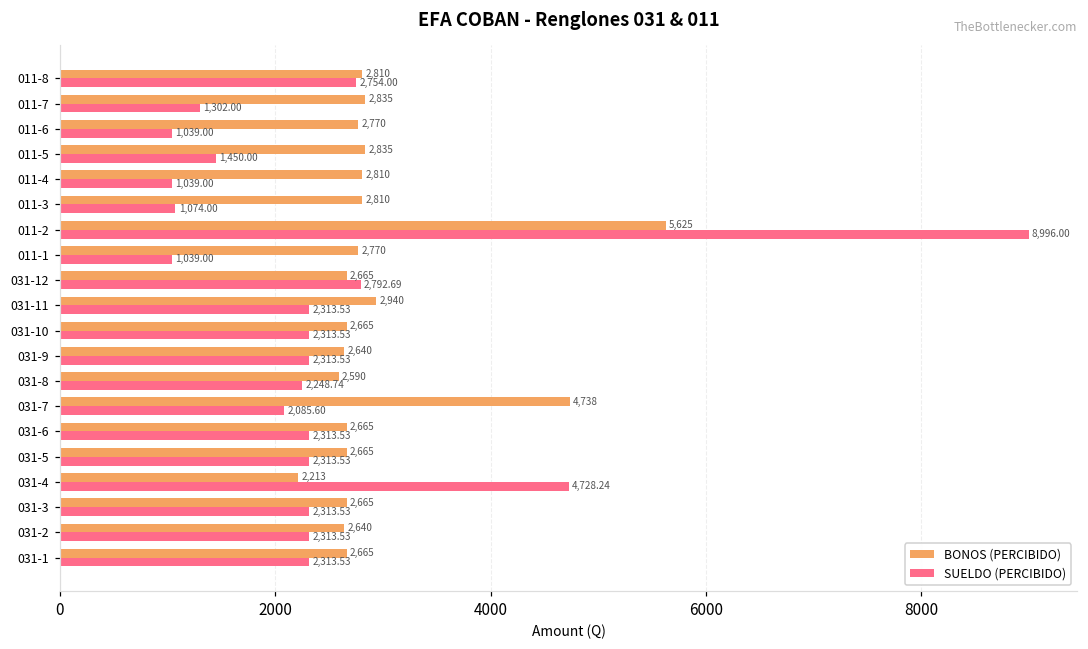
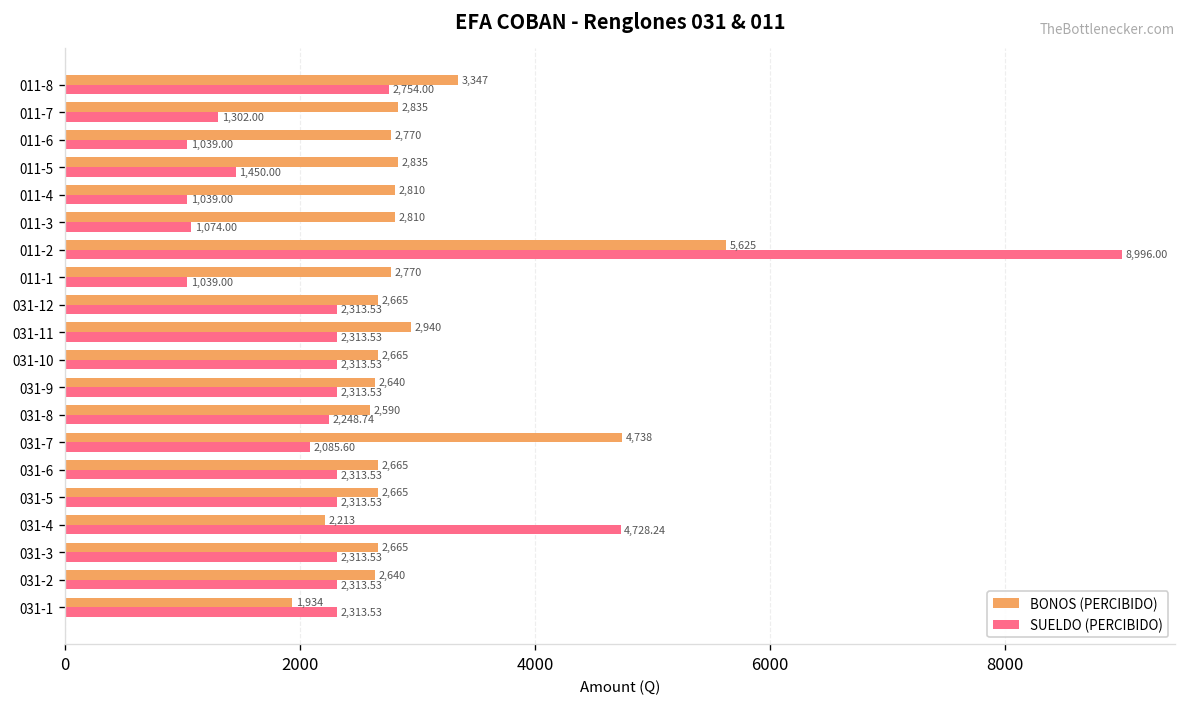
  {
    "BONOS (PERCIBIDO)": {
-     "011-8": "2,810",
+     "011-8": "3,347",
      "011-7": "2,835",
      "011-6": "2,770",
      "011-5": "2,835",
      "011-4": "2,810",
      "011-3": "2,810",
      "011-2": "5,625",
      "011-1": "2,770",
      "031-12": "2,665",
      "031-11": "2,940",
      "031-10": "2,665",
      "031-9": "2,640",
      "031-8": "2,590",
      "031-7": "4,738",
      "031-6": "2,665",
      "031-5": "2,665",
      "031-4": "2,213",
      "031-3": "2,665",
      "031-2": "2,640",
-     "031-1": "2,665"
+     "031-1": "1,934"
    },
    "SUELDO (PERCIBIDO)": {
      "011-8": "2,754.00",
      "011-7": "1,302.00",
      "011-6": "1,039.00",
      "011-5": "1,450.00",
      "011-4": "1,039.00",
      "011-3": "1,074.00",
      "011-2": "8,996.00",
      "011-1": "1,039.00",
-     "031-12": "2,792.69",
+     "031-12": "2,313.53",
      "031-11": "2,313.53",
      "031-10": "2,313.53",
      "031-9": "2,313.53",
      "031-8": "2,248.74",
      "031-7": "2,085.60",
      "031-6": "2,313.53",
      "031-5": "2,313.53",
      "031-4": "4,728.24",
      "031-3": "2,313.53",
      "031-2": "2,313.53",
      "031-1": "2,313.53"
    }
  }
